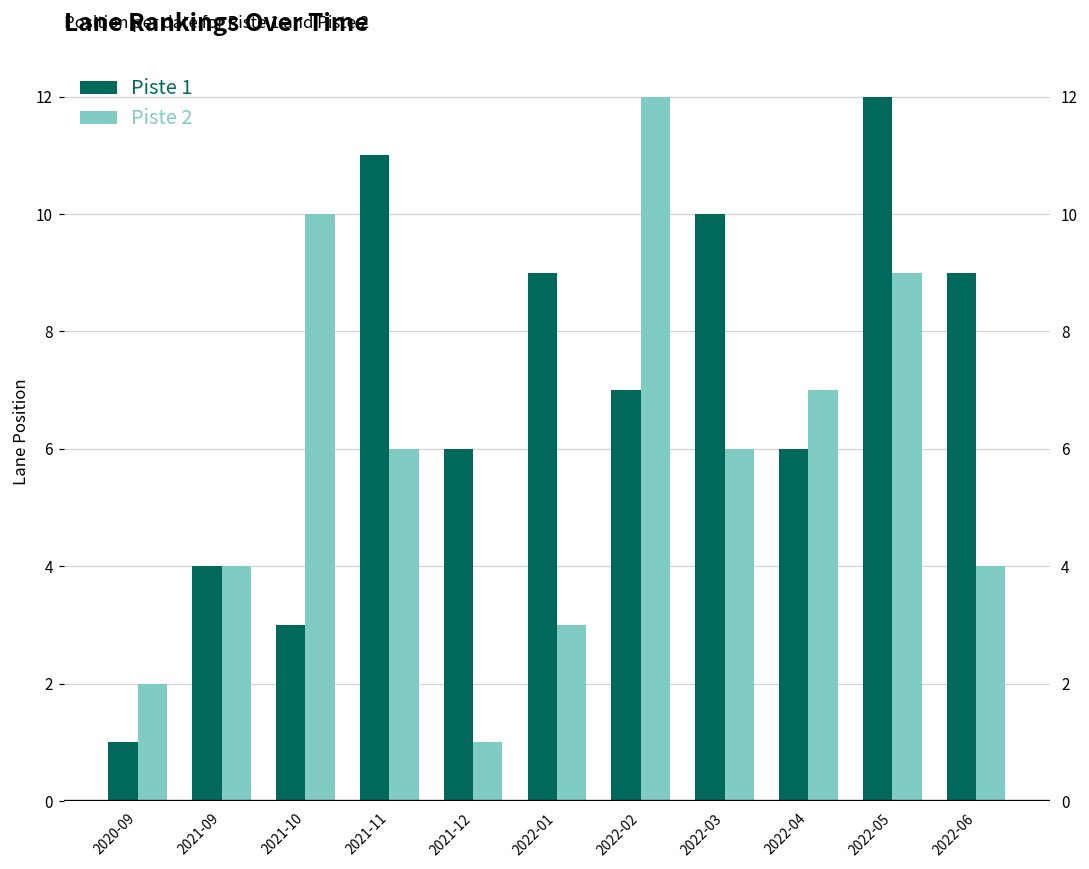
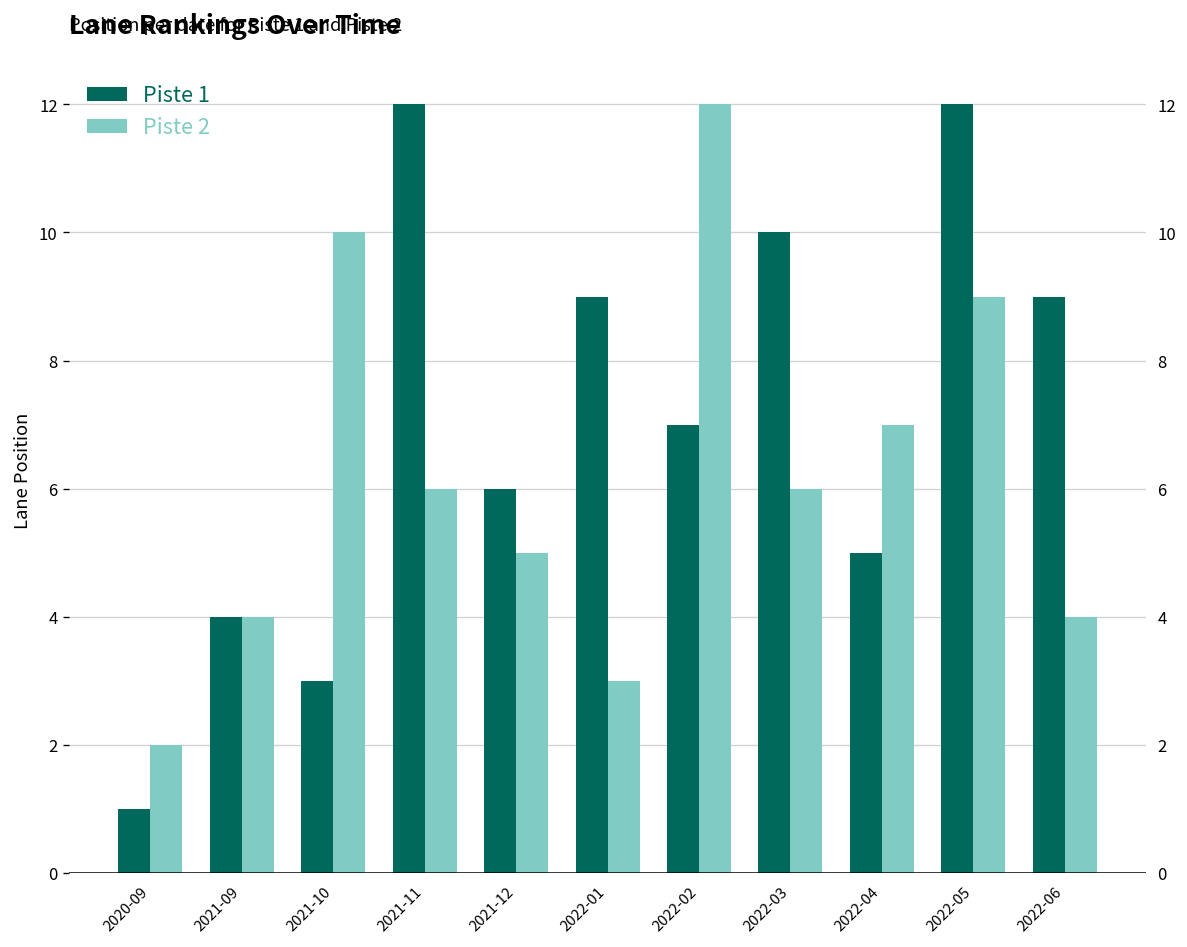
  {
    "Piste 1": {
      "2020-09": 1,
      "2021-09": 4,
      "2021-10": 3,
-     "2021-11": 11,
+     "2021-11": 12,
      "2021-12": 6,
      "2022-01": 9,
      "2022-02": 7,
      "2022-03": 10,
-     "2022-04": 6,
+     "2022-04": 5,
      "2022-05": 12,
      "2022-06": 9
    },
    "Piste 2": {
      "2020-09": 2,
      "2021-09": 4,
      "2021-10": 10,
      "2021-11": 6,
-     "2021-12": 1,
+     "2021-12": 5,
      "2022-01": 3,
      "2022-02": 12,
      "2022-03": 6,
      "2022-04": 7,
      "2022-05": 9,
      "2022-06": 4
    }
  }
